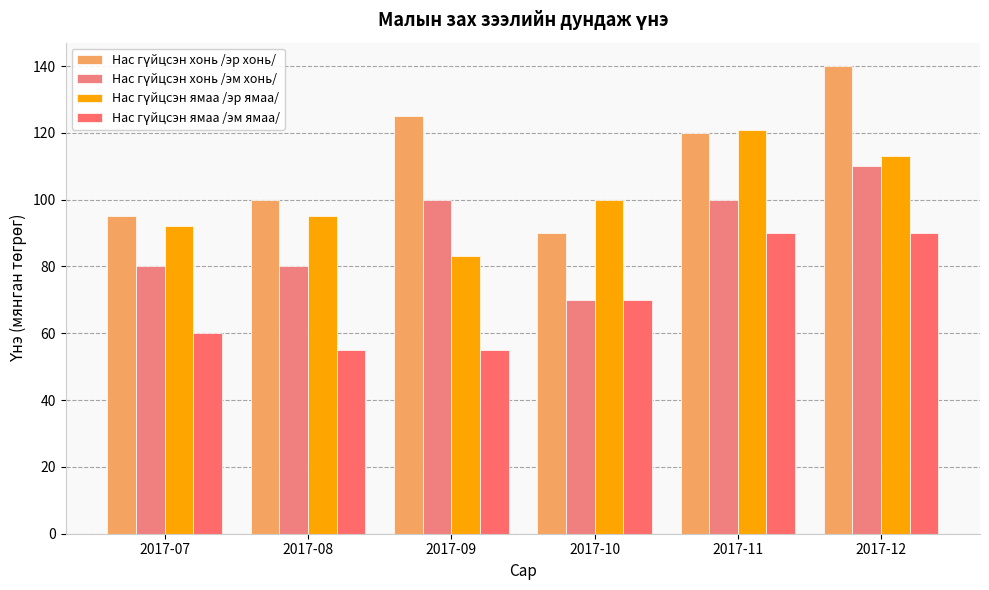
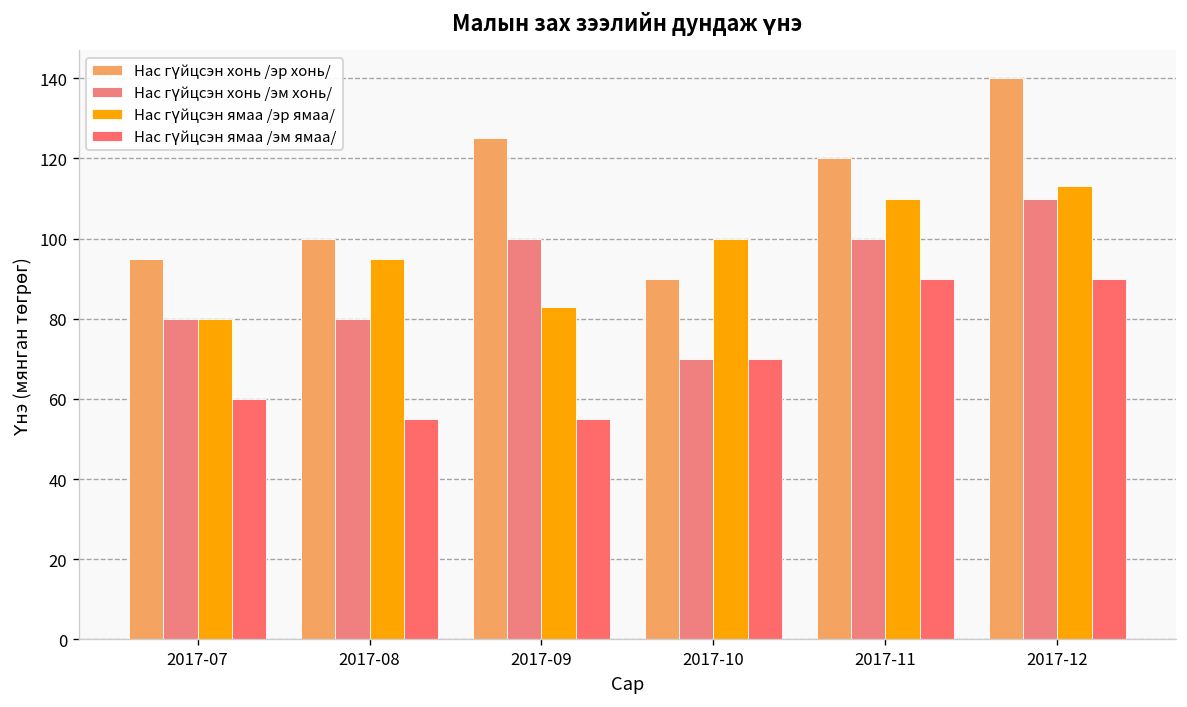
  {
    "Нас гүйцсэн ямаа /эр ямаа/": {
-     "2017-07": 92,
+     "2017-07": 80,
      "2017-08": 95,
      "2017-09": 83,
      "2017-10": 100,
-     "2017-11": 121,
+     "2017-11": 110,
      "2017-12": 113
    }
  }
